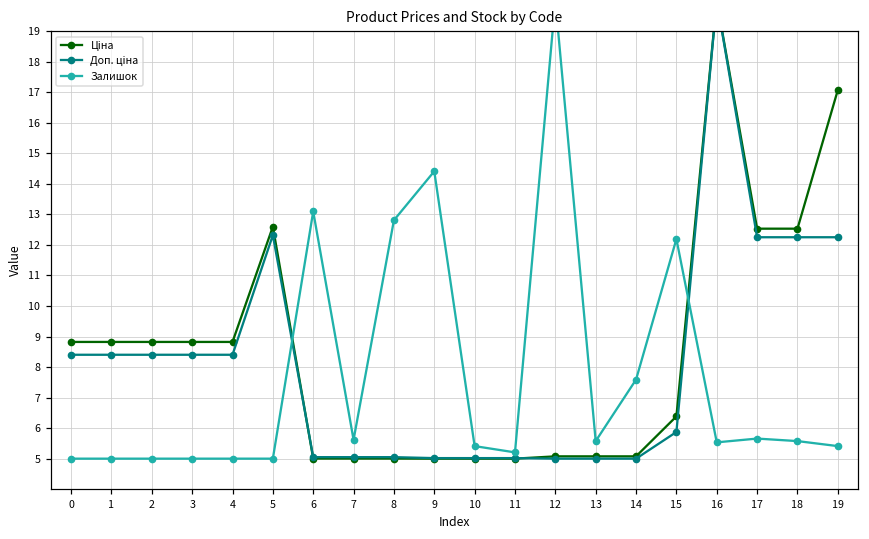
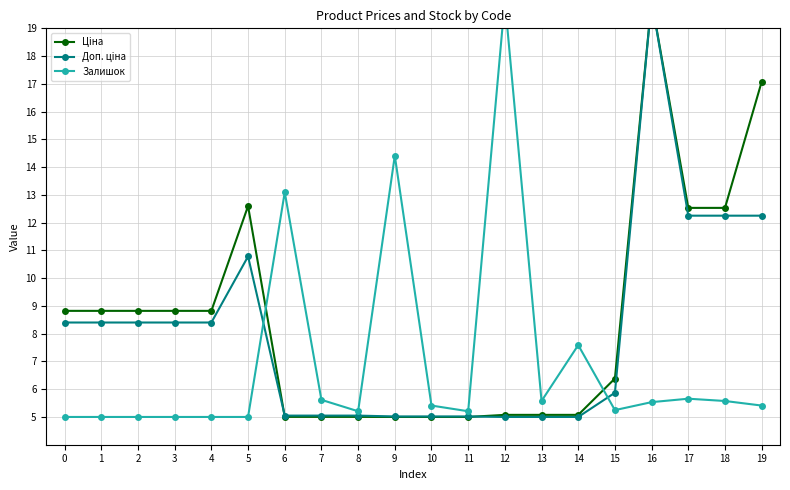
  {
    "Ціна": {
      "0": 8.8,
      "1": 8.8,
      "2": 8.8,
      "3": 8.8,
      "4": 8.8,
      "5": 12.6,
      "15": 6.4,
      "17": 12.5,
      "18": 12.5,
      "19": 17.1
    },
    "Доп. ціна": {
      "0": 8.4,
      "1": 8.4,
      "2": 8.4,
      "3": 8.4,
      "4": 8.4,
-     "5": 12.3,
+     "5": 10.8,
      "15": 5.9,
      "17": 12.3,
      "18": 12.3,
      "19": 12.3
    },
    "Залишок": {
      "0": 5.0,
      "1": 5.0,
      "2": 5.0,
      "3": 5.0,
      "4": 5.0,
      "5": 5.0,
      "6": 13.1,
      "7": 5.6,
-     "8": 12.8,
+     "8": 5.2,
      "9": 14.4,
      "10": 5.4,
      "11": 5.2,
      "13": 5.6,
      "14": 7.6,
-     "15": 12.2,
+     "15": 5.2,
      "16": 5.5,
      "17": 5.7,
      "18": 5.6,
      "19": 5.4
    }
  }
